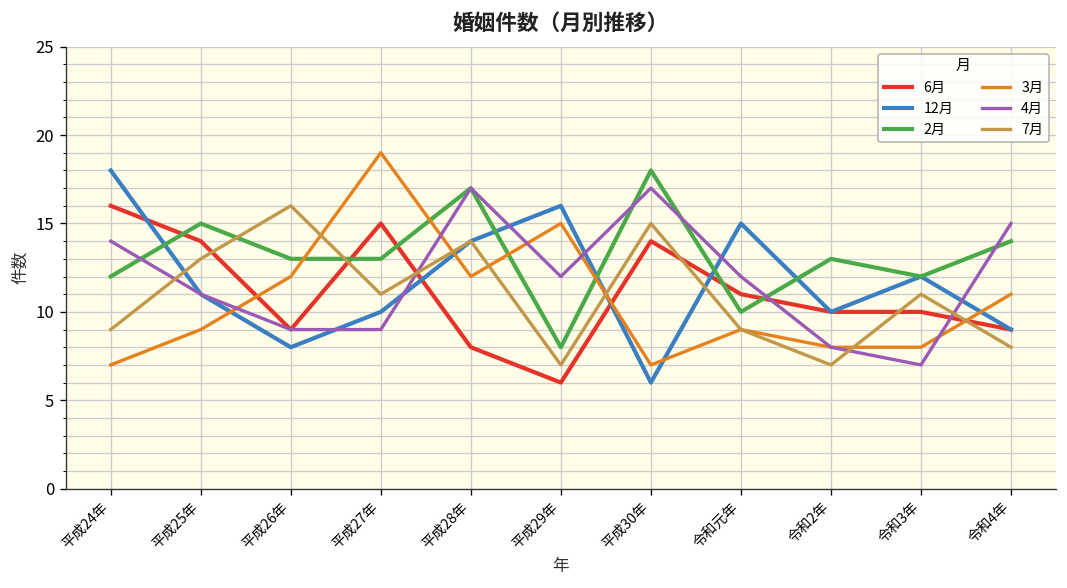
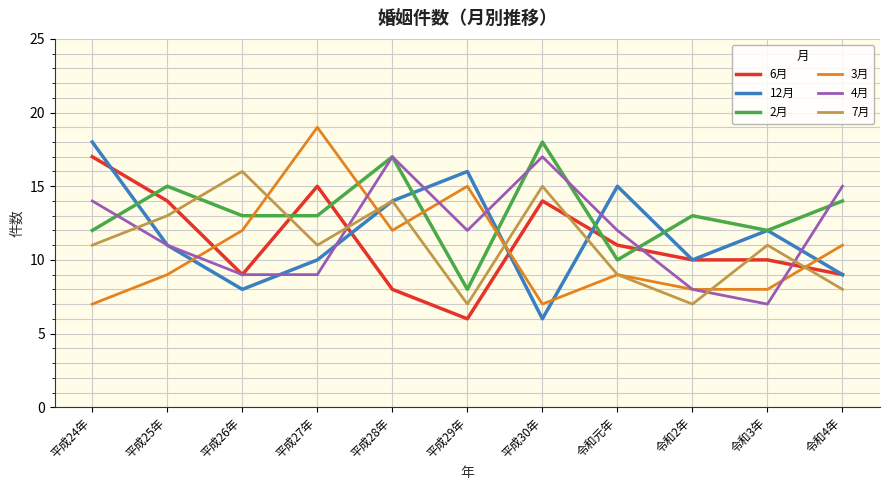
  {
    "6月": {
-     "平成24年": 16,
+     "平成24年": 17,
      "平成25年": 14,
      "平成27年": 15,
      "平成28年": 8,
      "平成29年": 6,
      "平成30年": 14,
      "令和元年": 11,
      "令和3年": 10
    },
    "12月": {
      "平成24年": 18,
      "平成26年": 8,
      "平成27年": 10,
      "平成29年": 16,
      "平成30年": 6,
      "令和元年": 15
    },
    "2月": {
      "平成24年": 12,
      "平成25年": 15,
      "平成26年": 13,
      "平成27年": 13,
      "平成29年": 8,
      "平成30年": 18,
      "令和元年": 10,
      "令和2年": 13,
      "令和4年": 14
    },
    "3月": {
      "平成24年": 7,
      "平成25年": 9,
      "平成26年": 12,
      "平成27年": 19,
      "平成28年": 12,
      "平成29年": 15,
      "平成30年": 7,
      "令和3年": 8,
      "令和4年": 11
    },
    "4月": {
      "平成24年": 14,
      "平成27年": 9,
      "平成29年": 12,
      "平成30年": 17,
      "令和元年": 12,
      "令和3年": 7,
      "令和4年": 15
    },
    "7月": {
-     "平成24年": 9,
+     "平成24年": 11,
      "平成25年": 13,
      "平成26年": 16,
      "平成27年": 11,
      "平成29年": 7,
      "平成30年": 15,
      "令和2年": 7,
      "令和3年": 11,
      "令和4年": 8
    }
  }
